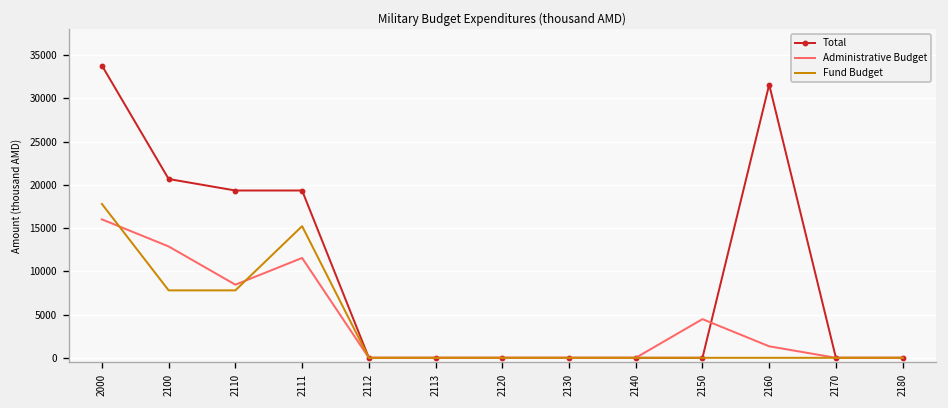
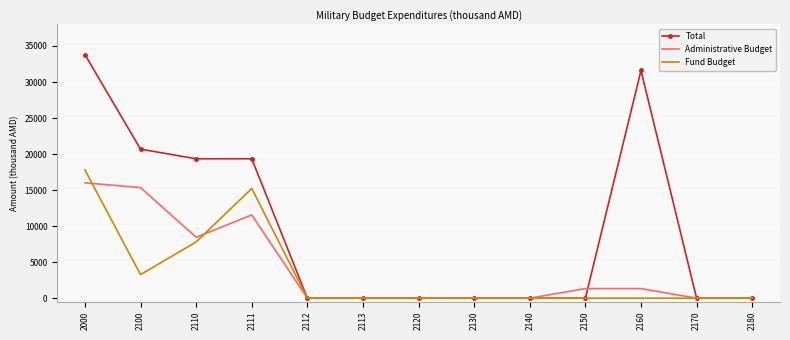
  {
    "Total": {
      "2000": 34000,
      "2100": 21000,
      "2110": 19000,
      "2111": 19000,
      "2160": 32000
    },
    "Administrative Budget": {
      "2000": 16000,
-     "2100": 13000,
+     "2100": 15000,
      "2110": 8000,
      "2111": 12000,
-     "2150": 4000,
+     "2150": 1000,
      "2160": 1000
    },
    "Fund Budget": {
      "2000": 18000,
-     "2100": 8000,
+     "2100": 3000,
      "2110": 8000,
      "2111": 15000,
      "2160": 0
    }
  }
